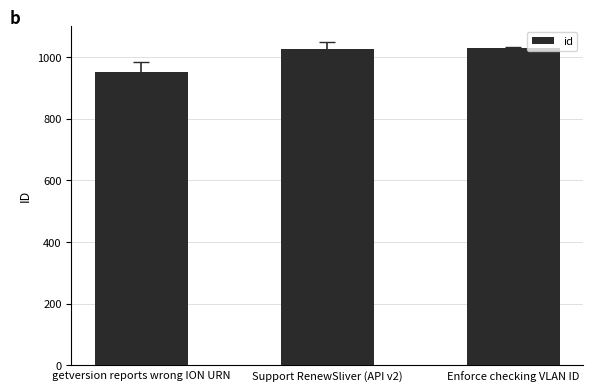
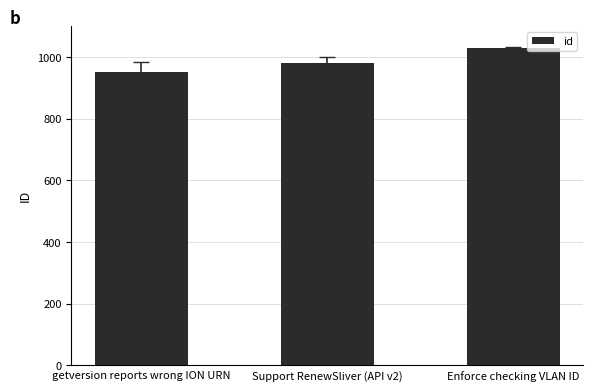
  {
    "id": {
      "getversion reports wrong ION URN": 950,
-     "Support RenewSliver (API v2)": 1030,
+     "Support RenewSliver (API v2)": 980,
      "Enforce checking VLAN ID": 1030
    }
  }
